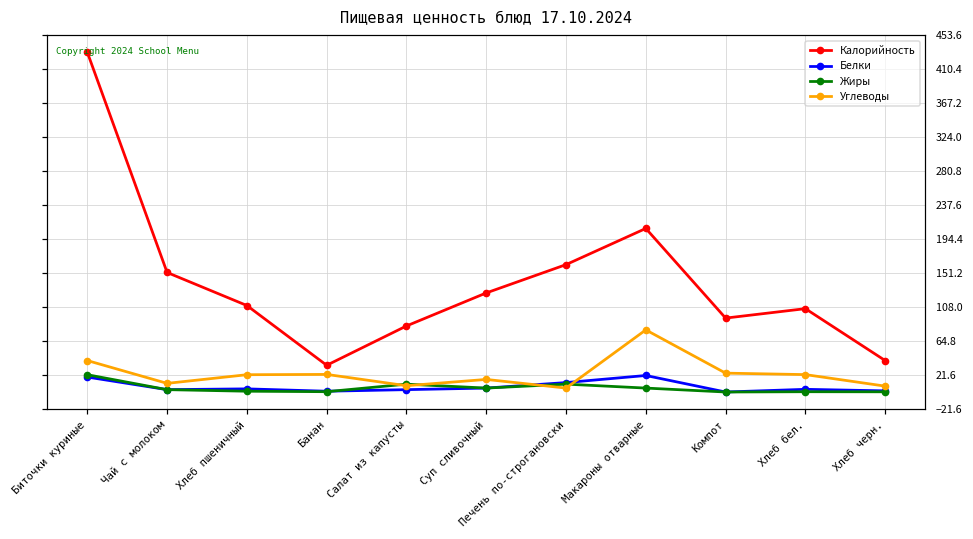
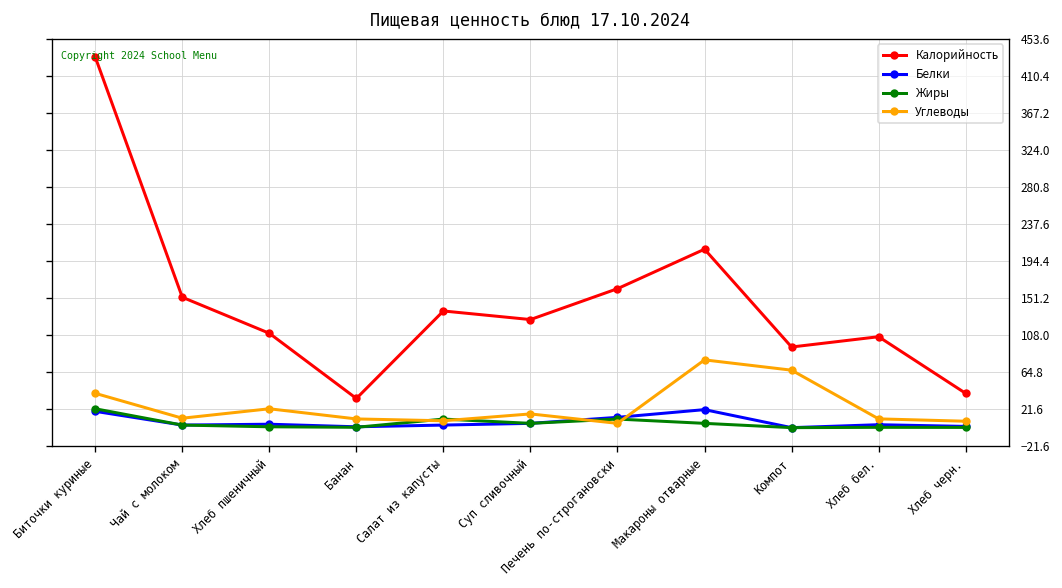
  {
    "Калорийность": {
      "Чай с молоком": 150,
      "Хлеб пшеничный": 110,
      "Банан": 30,
-     "Салат из капусты": 80,
+     "Салат из капусты": 140,
      "Суп сливочный": 130,
      "Печень по-строгановски": 160,
      "Макароны отварные": 210,
      "Компот": 90,
      "Хлеб бел.": 110,
      "Хлеб черн.": 40
    },
    "Белки": {
      "Салат из капусты": 0,
      "Макароны отварные": 20
    },
    "Жиры": {
      "Макароны отварные": 10
    },
    "Углеводы": {
      "Биточки куриные": 40,
      "Чай с молоком": 10,
      "Хлеб пшеничный": 20,
-     "Банан": 20,
+     "Банан": 10,
      "Суп сливочный": 20,
      "Печень по-строгановски": 10,
      "Макароны отварные": 80,
-     "Компот": 20,
-     "Хлеб бел.": 20,
+     "Компот": 70,
+     "Хлеб бел.": 10,
      "Хлеб черн.": 10
    }
  }
